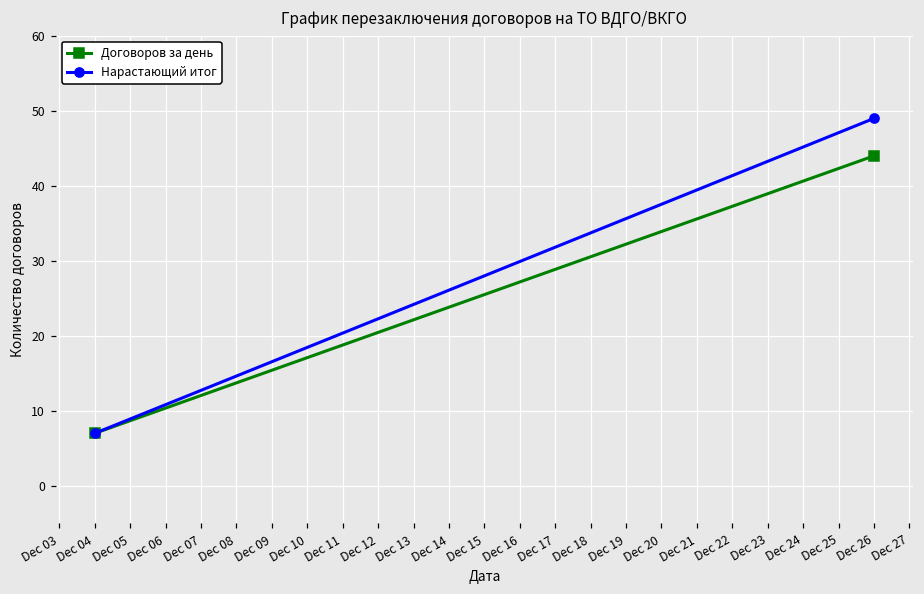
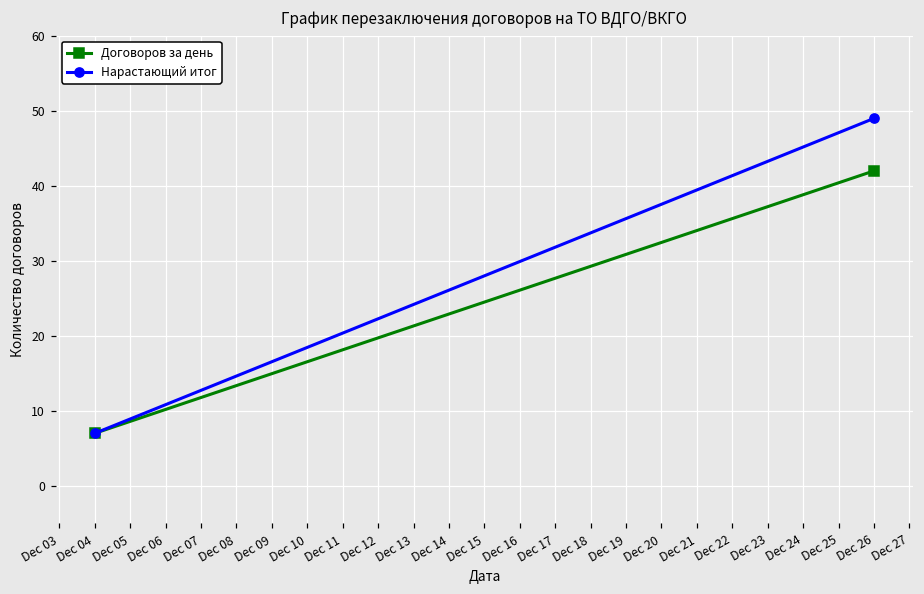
  {
    "Договоров за день": {
-     "Dec 26": 44
+     "Dec 26": 42
    },
    "Нарастающий итог": {
      "Dec 26": 49
    }
  }
